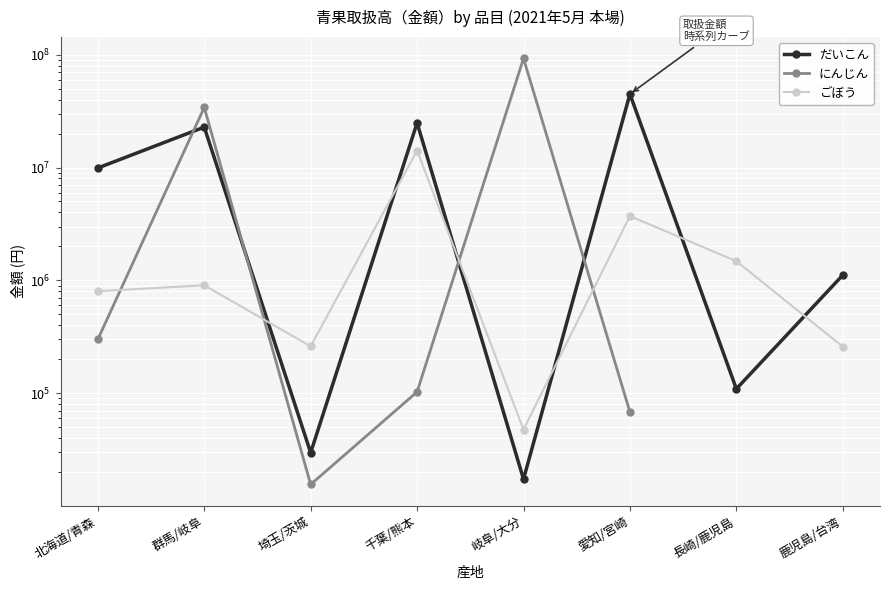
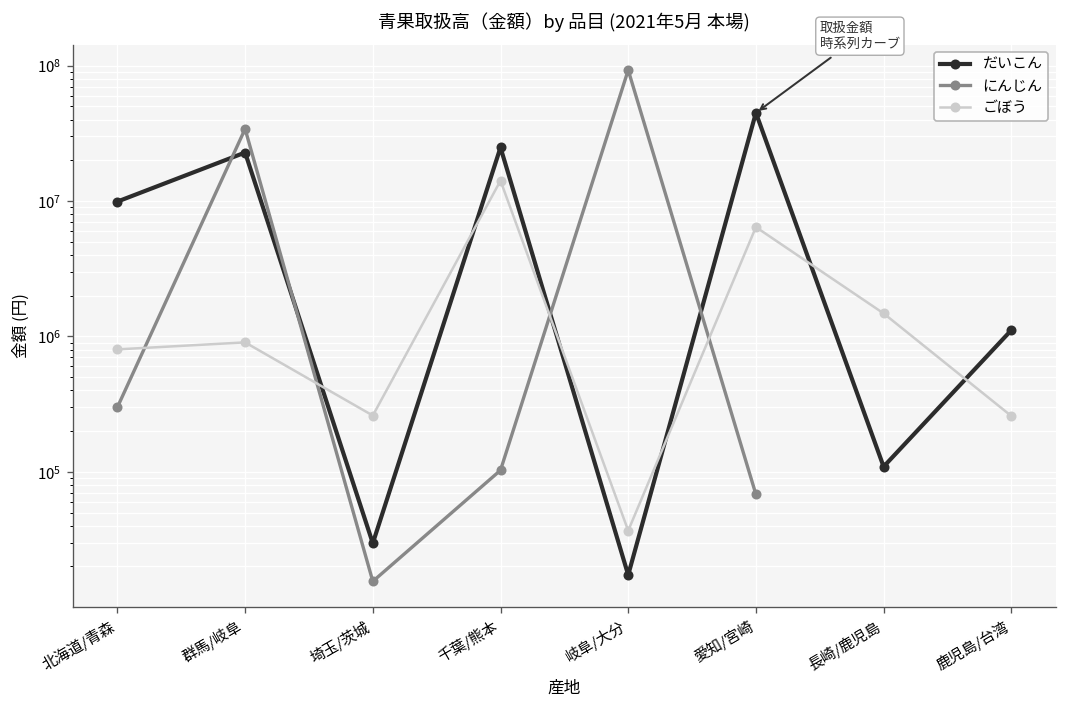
  {
    "だいこん": {
      "北海道/青森": 10000000,
      "群馬/岐阜": 23000000,
      "埼玉/茨城": 30000,
      "千葉/熊本": 25000000,
      "岐阜/大分": 17000,
      "愛知/宮崎": 45000000,
      "長崎/鹿児島": 110000,
      "鹿児島/台湾": 1100000
    },
    "にんじん": {
      "北海道/青森": 300000,
      "群馬/岐阜": 34000000,
      "埼玉/茨城": 15000,
      "千葉/熊本": 100000,
      "岐阜/大分": 90000000,
      "愛知/宮崎": 70000
    },
    "ごぼう": {
      "北海道/青森": 800000,
      "群馬/岐阜": 900000,
      "埼玉/茨城": 260000,
      "千葉/熊本": 14000000,
-     "岐阜/大分": 48000,
-     "愛知/宮崎": 3700000,
+     "岐阜/大分": 37000,
+     "愛知/宮崎": 6000000,
      "長崎/鹿児島": 1500000,
      "鹿児島/台湾": 260000
    }
  }
